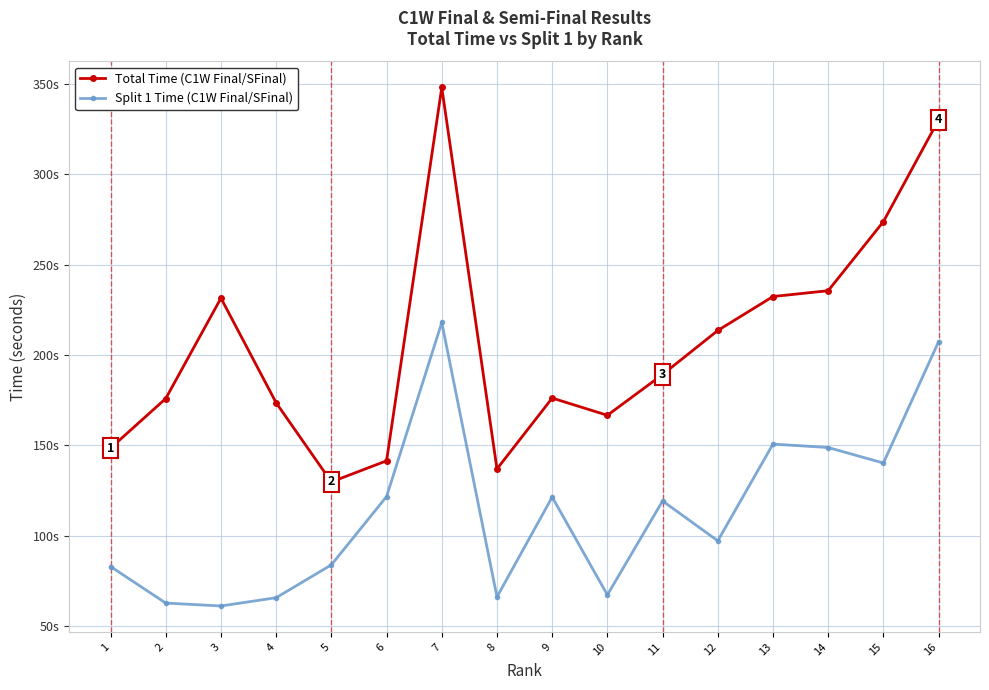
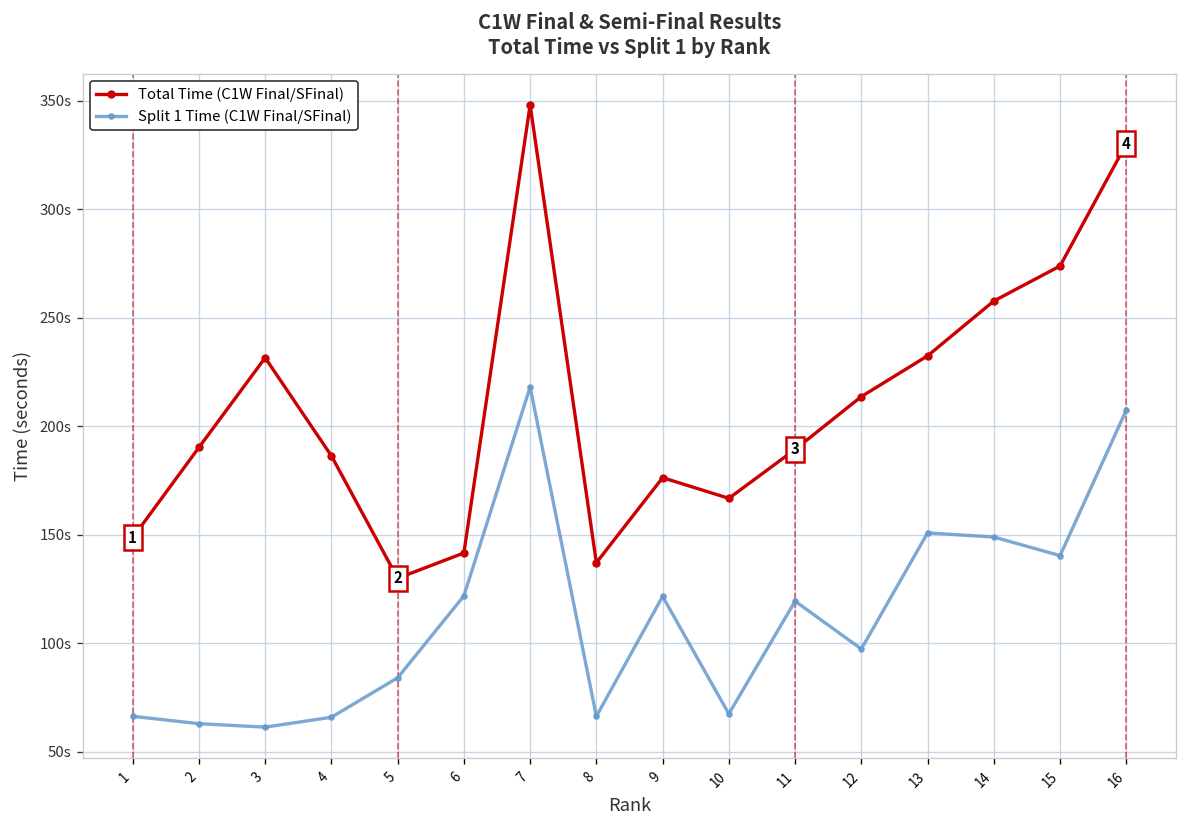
  {
    "Total Time (C1W Final/SFinal)": {
-     "2": "176s",
+     "2": "190s",
      "3": "232s",
-     "4": "174s",
+     "4": "186s",
      "6": "142s",
      "7": "348s",
      "8": "137s",
      "9": "176s",
      "10": "167s",
      "12": "214s",
      "13": "232s",
-     "14": "236s",
+     "14": "258s",
      "15": "274s"
    },
    "Split 1 Time (C1W Final/SFinal)": {
-     "1": "83s",
+     "1": "66s",
      "2": "63s",
      "3": "61s",
      "4": "66s",
      "5": "84s",
      "6": "122s",
      "7": "218s",
      "8": "66s",
      "9": "121s",
      "10": "67s",
      "11": "119s",
      "12": "97s",
      "13": "151s",
      "14": "149s",
      "15": "140s",
      "16": "207s"
    }
  }
